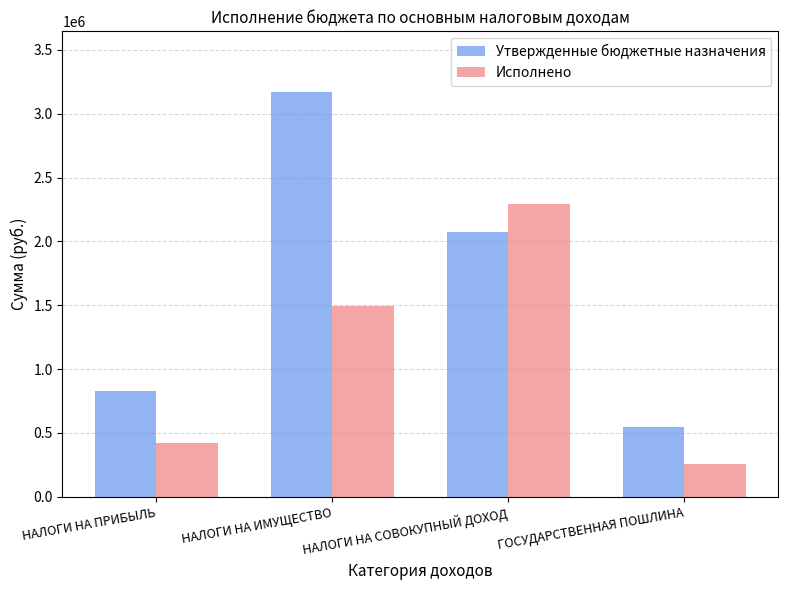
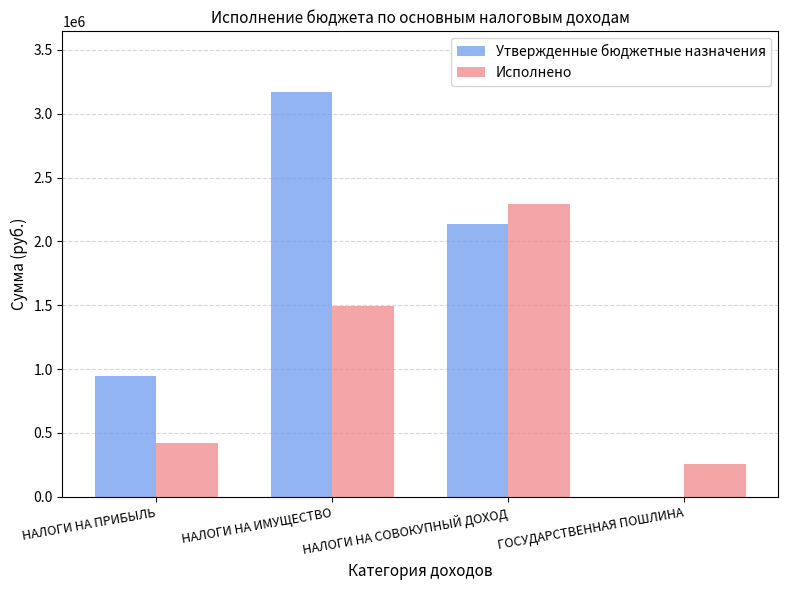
  {
    "Утвержденные бюджетные назначения": {
-     "НАЛОГИ НА ПРИБЫЛЬ": 830000,
+     "НАЛОГИ НА ПРИБЫЛЬ": 940000,
      "НАЛОГИ НА ИМУЩЕСТВО": 3170000,
-     "НАЛОГИ НА СОВОКУПНЫЙ ДОХОД": 2070000,
-     "ГОСУДАРСТВЕННАЯ ПОШЛИНА": 550000
+     "НАЛОГИ НА СОВОКУПНЫЙ ДОХОД": 2140000,
+     "ГОСУДАРСТВЕННАЯ ПОШЛИНА": 0
    },
    "Исполнено": {
      "НАЛОГИ НА ПРИБЫЛЬ": 420000,
      "НАЛОГИ НА ИМУЩЕСТВО": 1490000,
      "НАЛОГИ НА СОВОКУПНЫЙ ДОХОД": 2290000,
      "ГОСУДАРСТВЕННАЯ ПОШЛИНА": 260000
    }
  }
